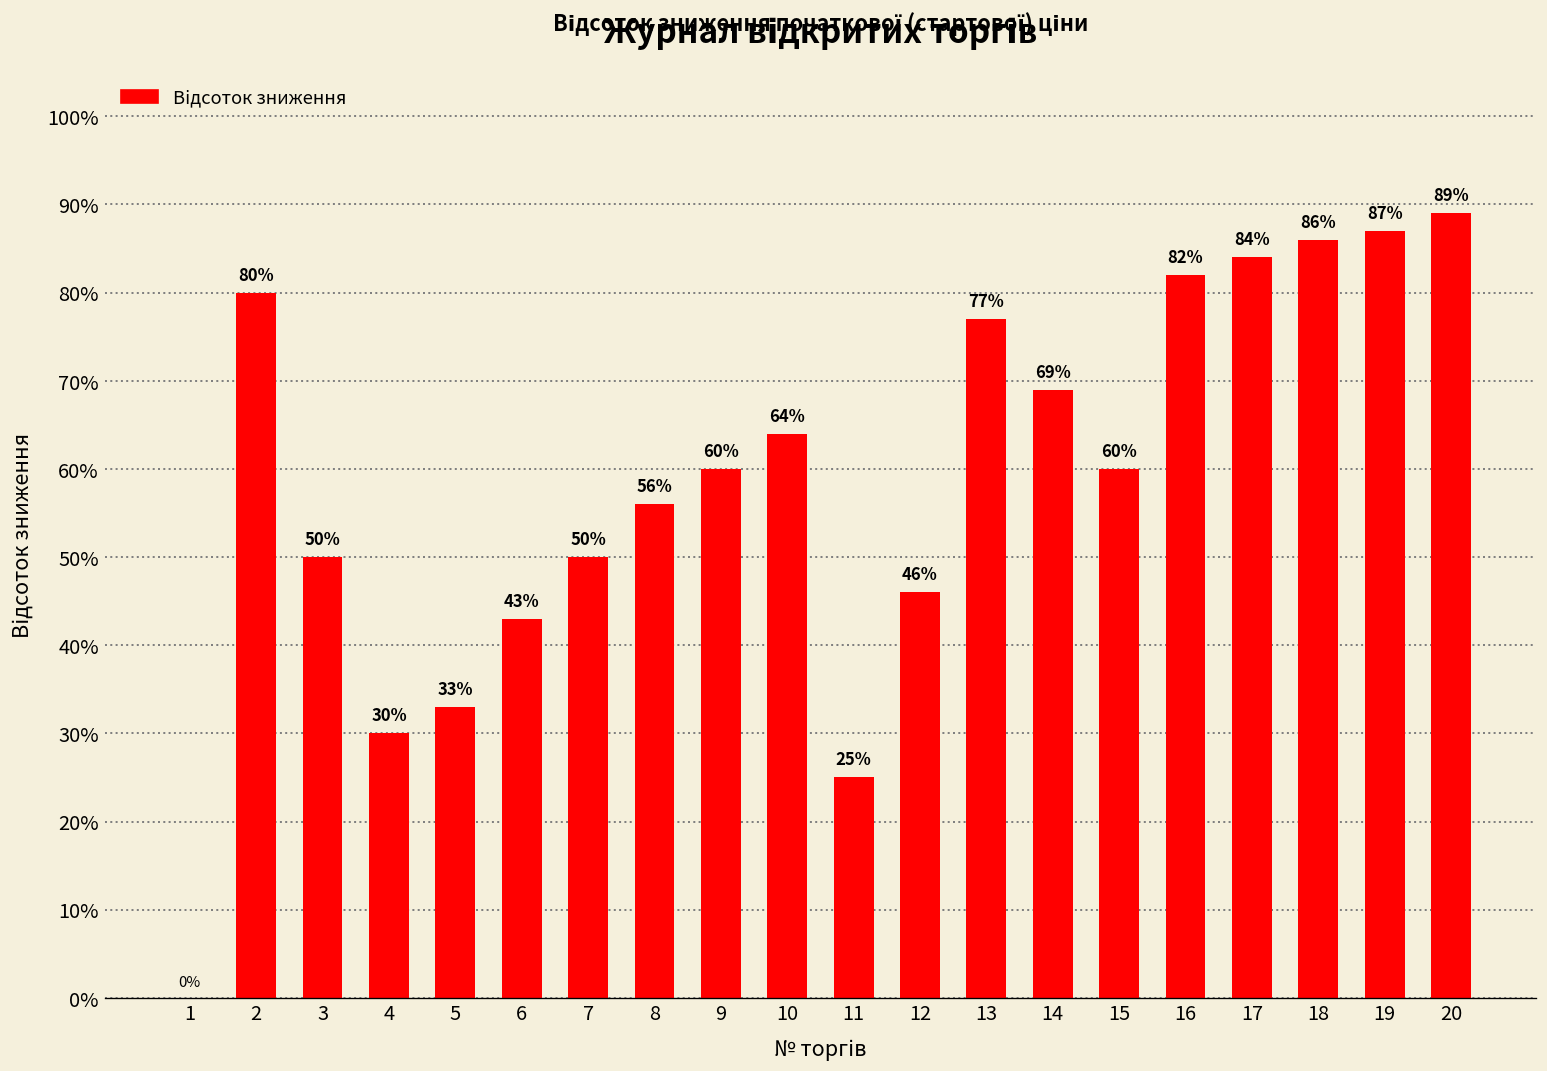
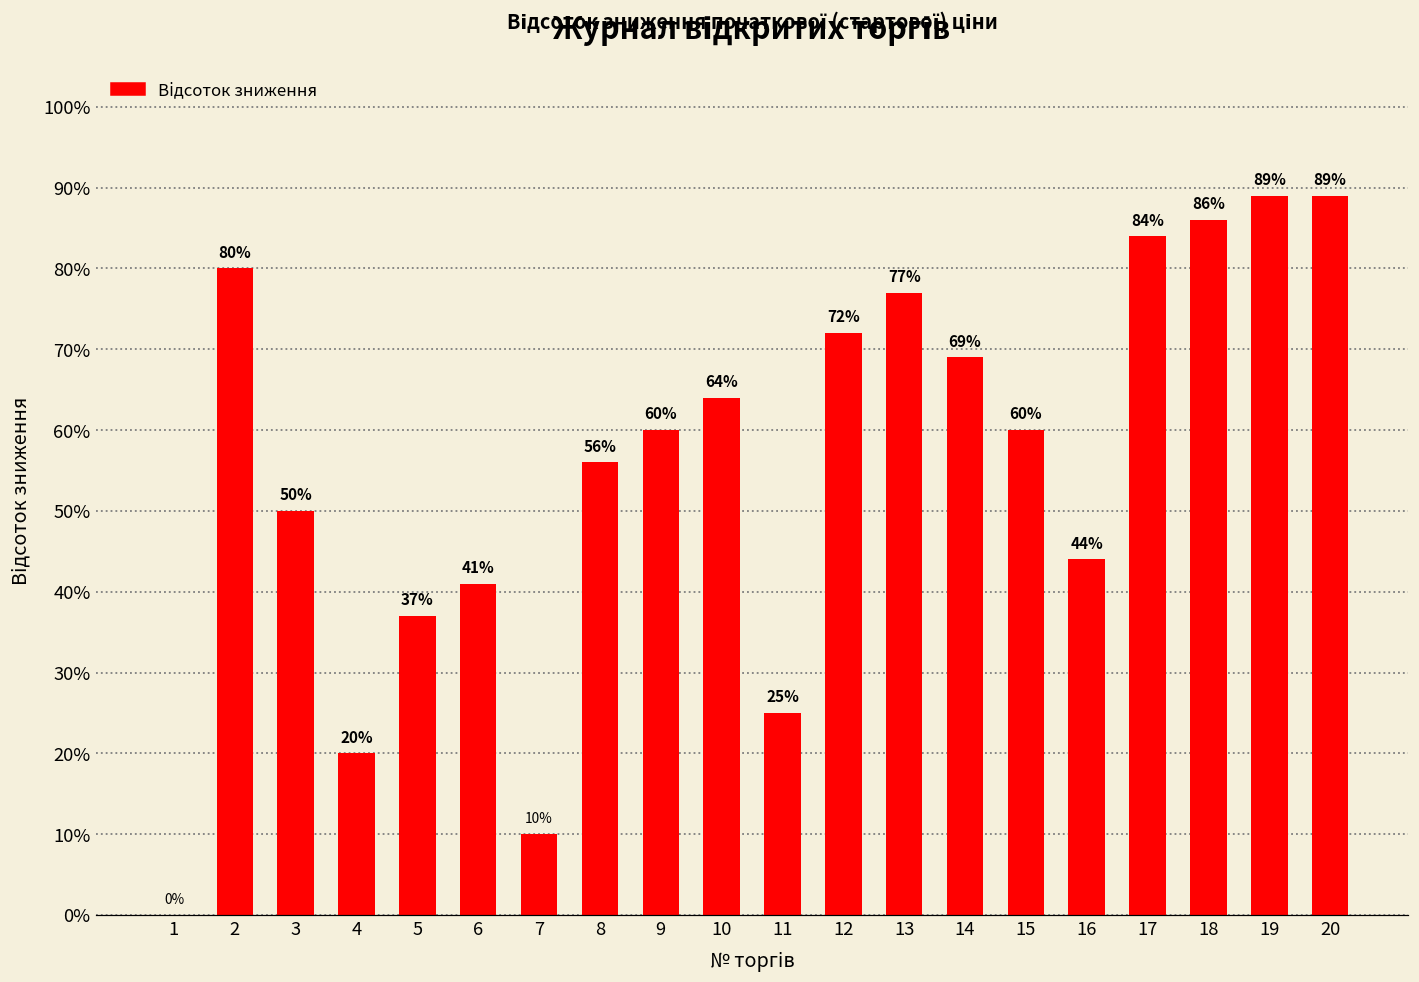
  {
    "1": "0%",
    "2": "80%",
    "3": "50%",
-   "4": "30%",
-   "5": "33%",
-   "6": "43%",
-   "7": "50%",
+   "4": "20%",
+   "5": "37%",
+   "6": "41%",
+   "7": "10%",
    "8": "56%",
    "9": "60%",
    "10": "64%",
    "11": "25%",
-   "12": "46%",
+   "12": "72%",
    "13": "77%",
    "14": "69%",
    "15": "60%",
-   "16": "82%",
+   "16": "44%",
    "17": "84%",
    "18": "86%",
-   "19": "87%",
+   "19": "89%",
    "20": "89%"
  }
